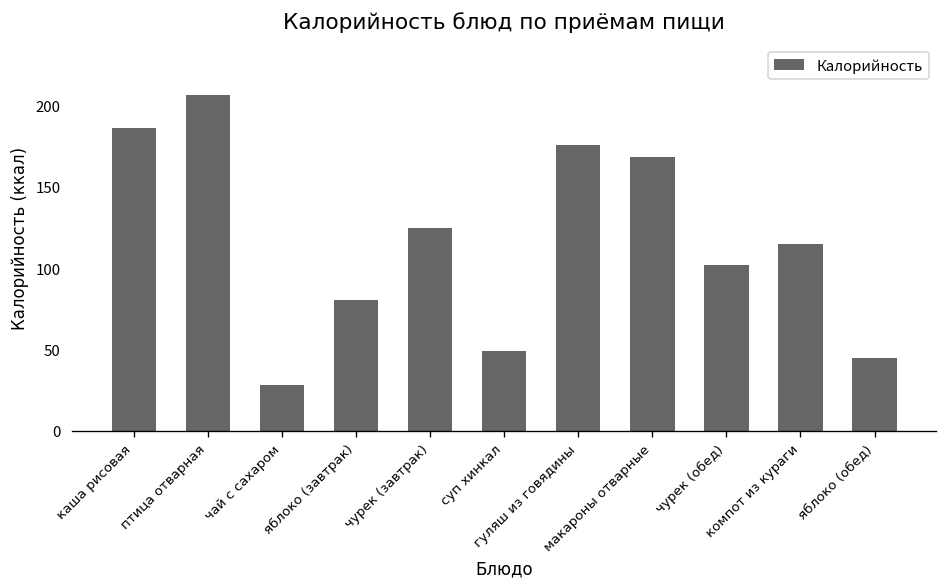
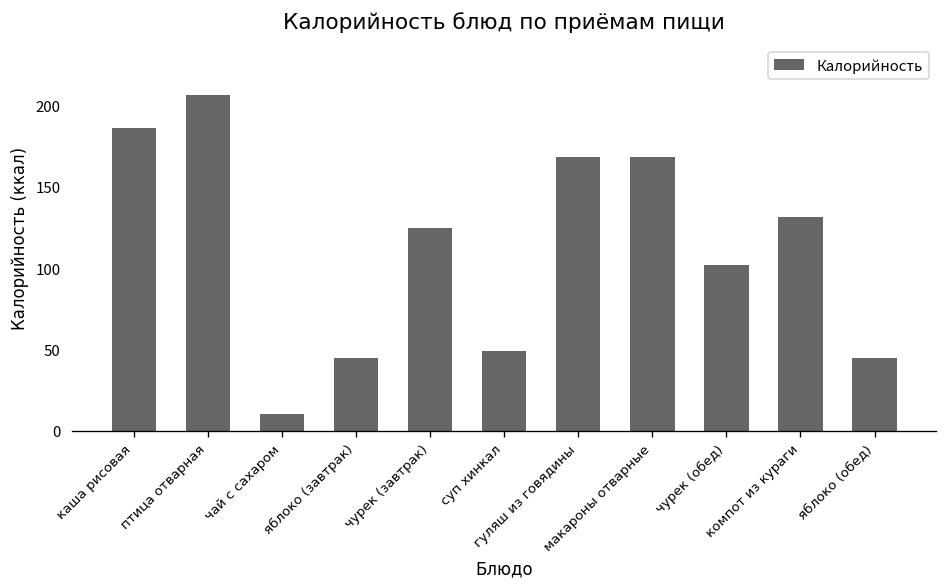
  {
    "каша рисовая": 186,
    "птица отварная": 206,
-   "чай с сахаром": 28,
-   "яблоко (завтрак)": 80,
+   "чай с сахаром": 10,
+   "яблоко (завтрак)": 44,
    "чурек (завтрак)": 125,
    "суп хинкал": 49,
-   "гуляш из говядины": 176,
+   "гуляш из говядины": 168,
    "макароны отварные": 168,
    "чурек (обед)": 102,
-   "компот из кураги": 115,
+   "компот из кураги": 131,
    "яблоко (обед)": 44
  }
